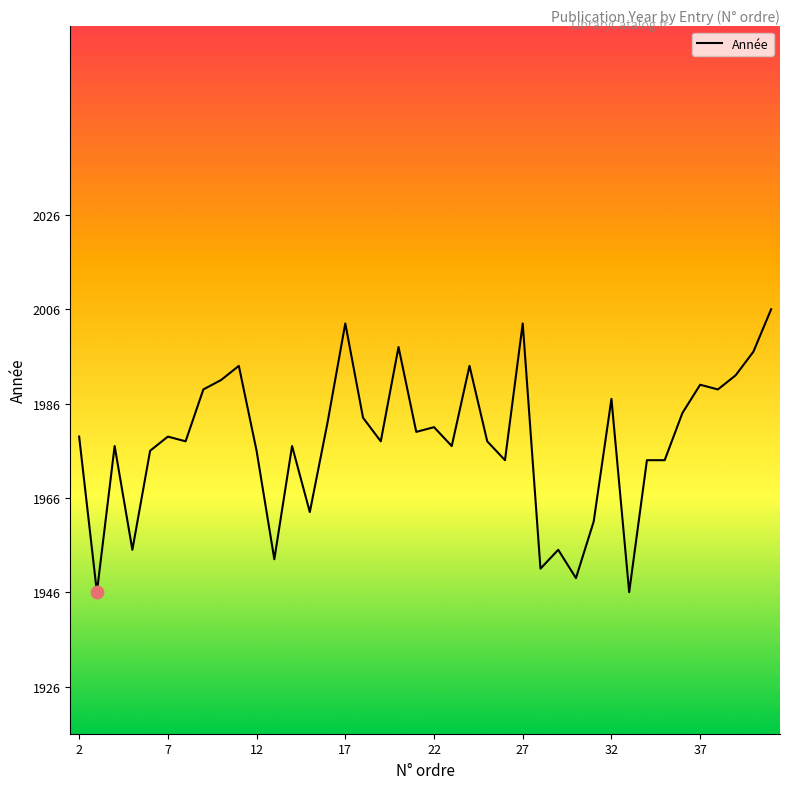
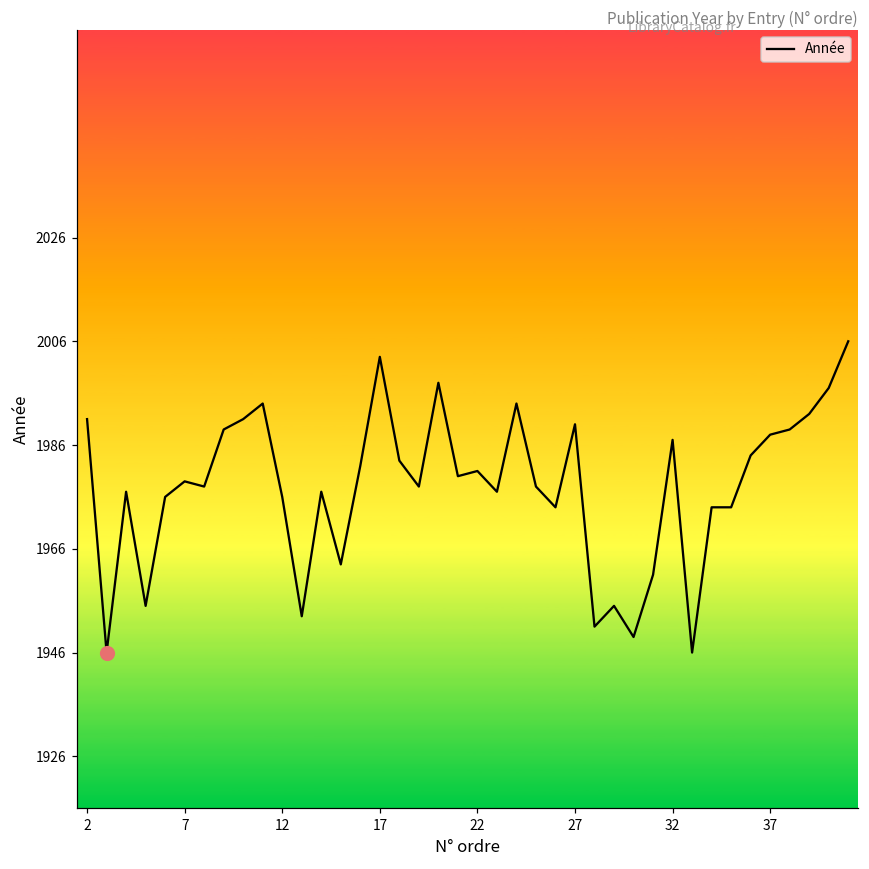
  {
    "Année": {
-     "2": 1979,
+     "2": 1991,
      "7": 1979,
      "12": 1976,
      "17": 2003,
      "22": 1981,
-     "27": 2003,
+     "27": 1990,
      "32": 1987,
-     "37": 1990
+     "37": 1988
    }
  }
